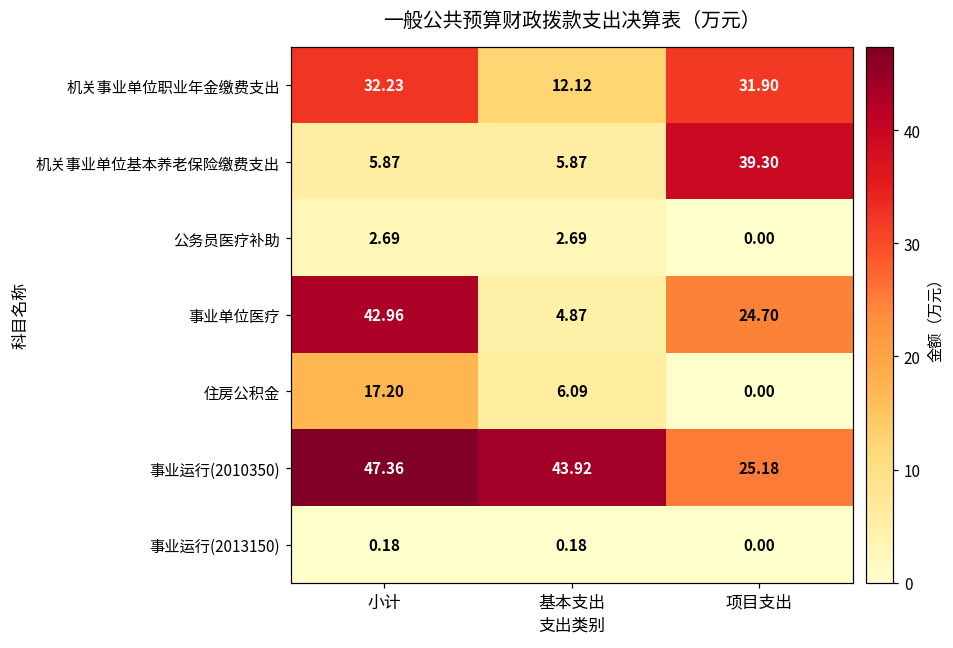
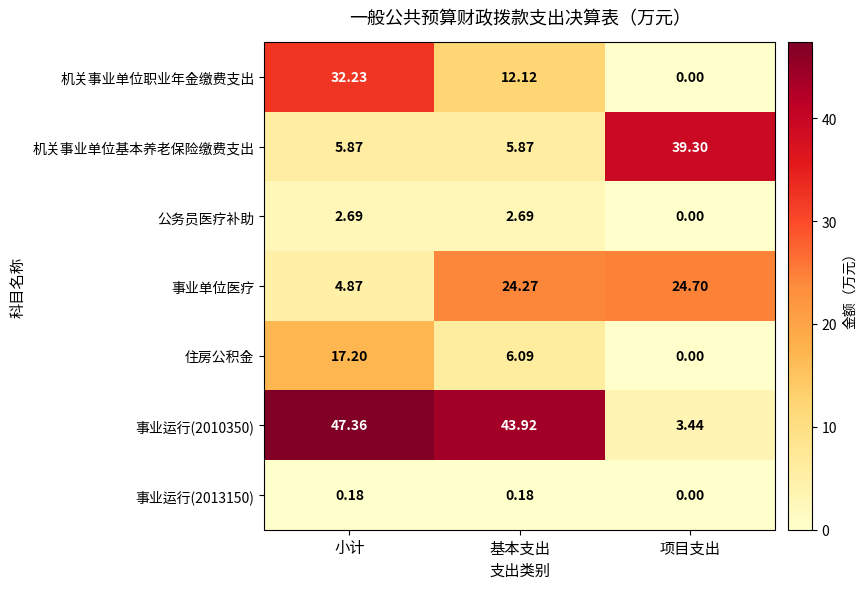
  {
    "机关事业单位职业年金缴费支出": {
      "小计": 32.23,
      "基本支出": 12.12,
-     "项目支出": 31.90
+     "项目支出": 0.00
    },
    "机关事业单位基本养老保险缴费支出": {
      "小计": 5.87,
      "基本支出": 5.87,
      "项目支出": 39.30
    },
    "公务员医疗补助": {
      "小计": 2.69,
      "基本支出": 2.69,
      "项目支出": 0.00
    },
    "事业单位医疗": {
-     "小计": 42.96,
-     "基本支出": 4.87,
+     "小计": 4.87,
+     "基本支出": 24.27,
      "项目支出": 24.70
    },
    "住房公积金": {
      "小计": 17.20,
      "基本支出": 6.09,
      "项目支出": 0.00
    },
    "事业运行(2010350)": {
      "小计": 47.36,
      "基本支出": 43.92,
-     "项目支出": 25.18
+     "项目支出": 3.44
    },
    "事业运行(2013150)": {
      "小计": 0.18,
      "基本支出": 0.18,
      "项目支出": 0.00
    }
  }
